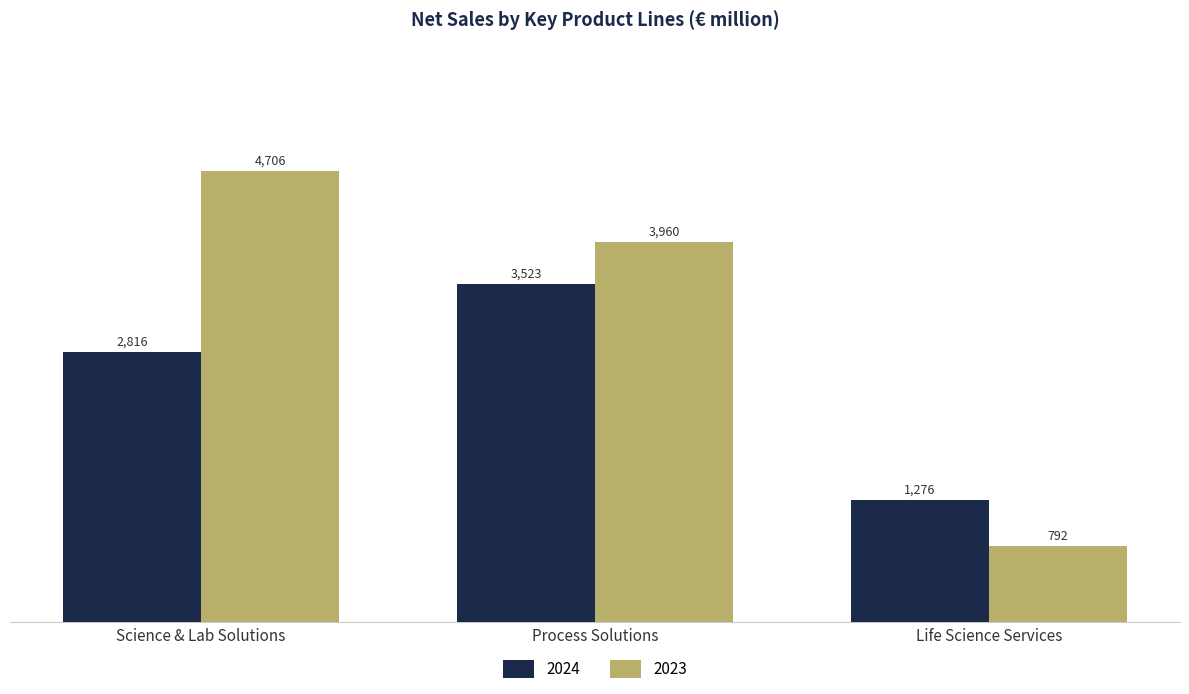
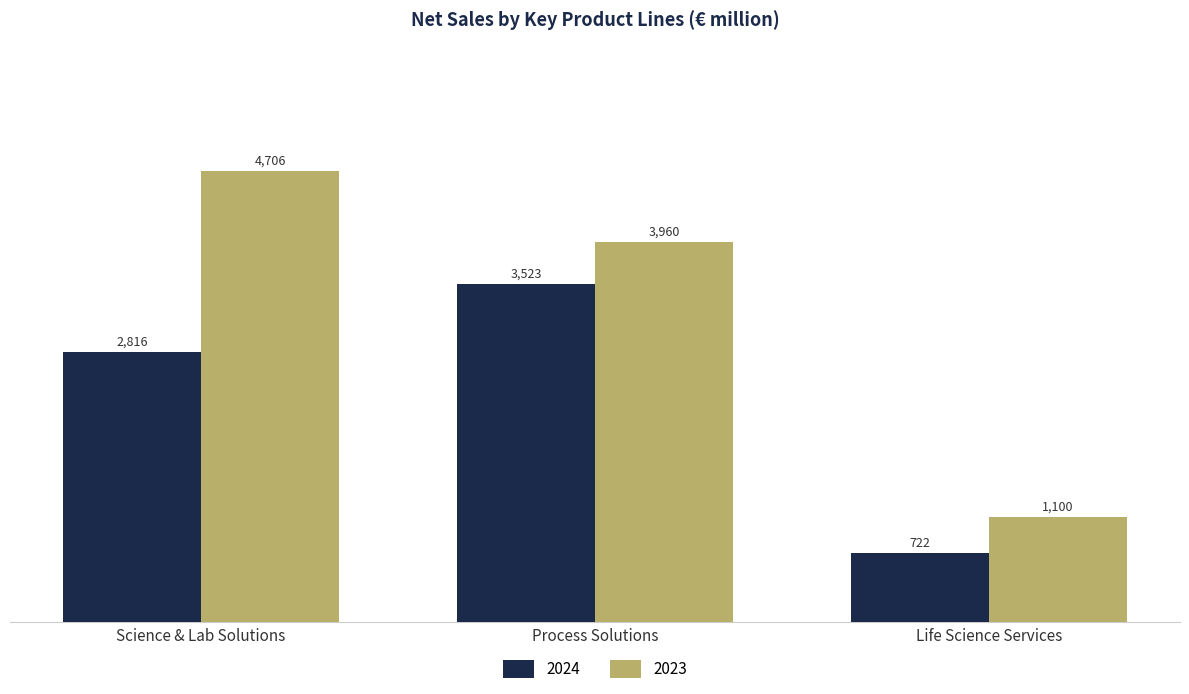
  {
    "2024": {
      "Science & Lab Solutions": "2,816",
      "Process Solutions": "3,523",
-     "Life Science Services": "1,276"
+     "Life Science Services": "722"
    },
    "2023": {
      "Science & Lab Solutions": "4,706",
      "Process Solutions": "3,960",
-     "Life Science Services": "792"
+     "Life Science Services": "1,100"
    }
  }
